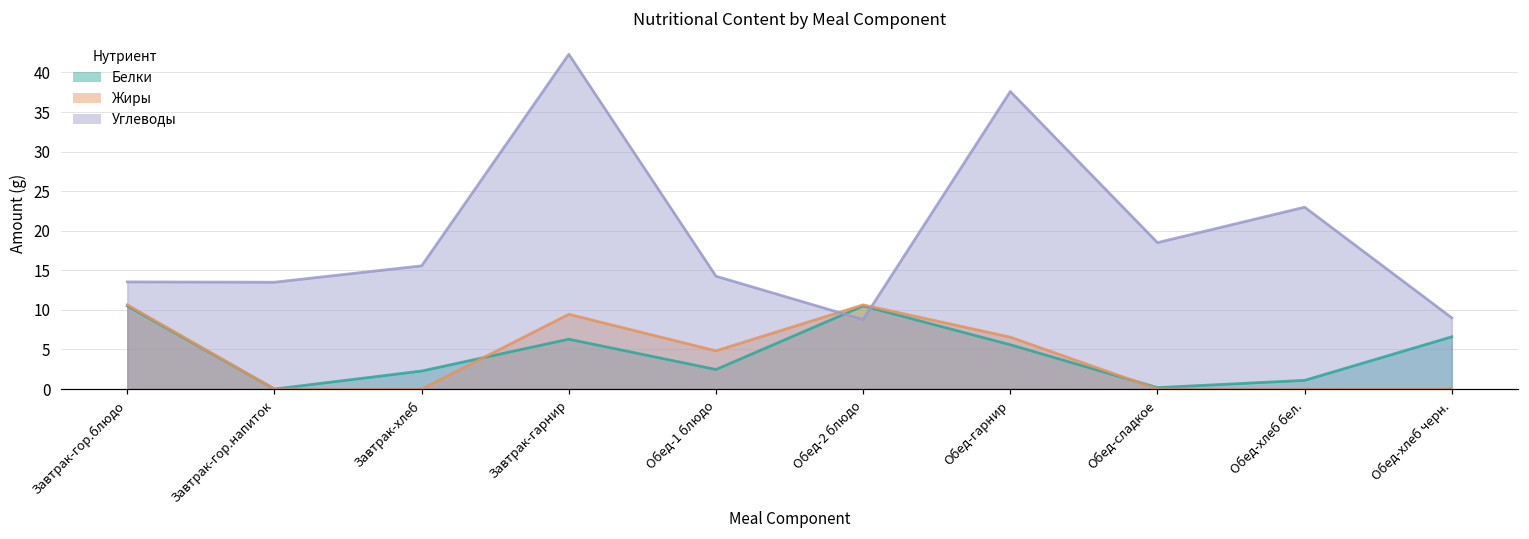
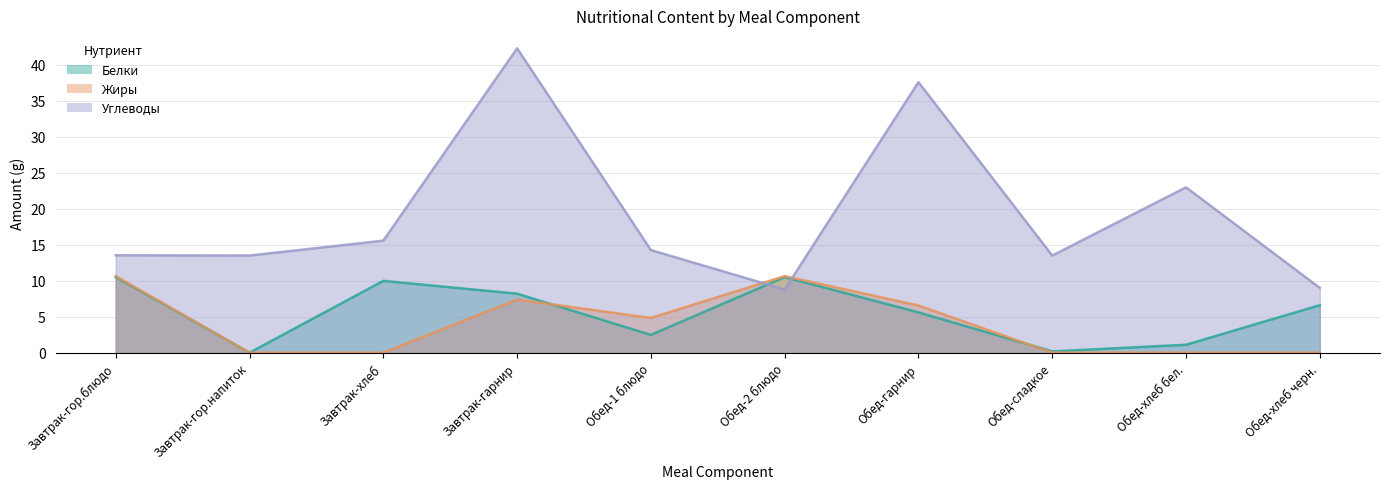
  {
    "Белки": {
-     "Завтрак-хлеб": 2,
-     "Завтрак-гарнир": 6,
+     "Завтрак-хлеб": 10,
+     "Завтрак-гарнир": 8,
      "Обед-1 блюдо": 2,
      "Обед-гарнир": 6,
      "Обед-хлеб бел.": 1,
      "Обед-хлеб черн.": 7
    },
    "Жиры": {
      "Завтрак-хлеб": 0,
-     "Завтрак-гарнир": 9,
+     "Завтрак-гарнир": 7,
      "Обед-1 блюдо": 5,
      "Обед-гарнир": 7,
      "Обед-хлеб бел.": 0,
      "Обед-хлеб черн.": 0
    },
    "Углеводы": {
      "Завтрак-гор.блюдо": 14,
      "Завтрак-гор.напиток": 14,
      "Завтрак-хлеб": 16,
      "Завтрак-гарнир": 42,
      "Обед-1 блюдо": 14,
      "Обед-2 блюдо": 9,
      "Обед-гарнир": 38,
-     "Обед-сладкое": 19,
+     "Обед-сладкое": 14,
      "Обед-хлеб бел.": 23,
      "Обед-хлеб черн.": 9
    }
  }
